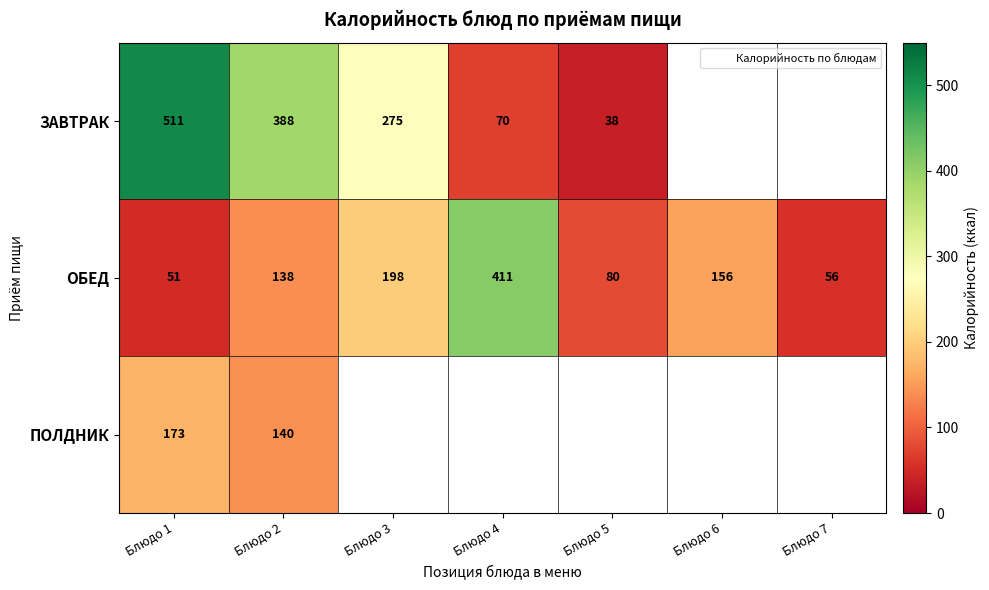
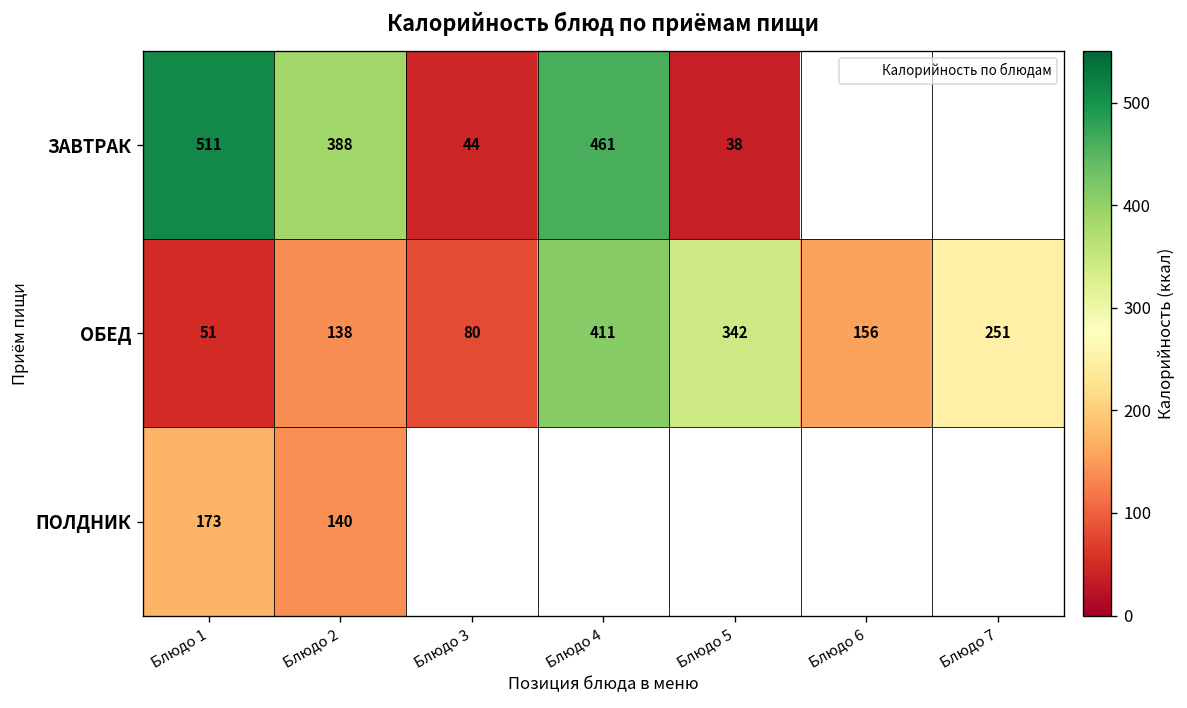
  {
    "ЗАВТРАК": {
      "Блюдо 1": 511,
      "Блюдо 2": 388,
-     "Блюдо 3": 275,
-     "Блюдо 4": 70,
+     "Блюдо 3": 44,
+     "Блюдо 4": 461,
      "Блюдо 5": 38
    },
    "ОБЕД": {
      "Блюдо 1": 51,
      "Блюдо 2": 138,
-     "Блюдо 3": 198,
+     "Блюдо 3": 80,
      "Блюдо 4": 411,
-     "Блюдо 5": 80,
+     "Блюдо 5": 342,
      "Блюдо 6": 156,
-     "Блюдо 7": 56
+     "Блюдо 7": 251
    },
    "ПОЛДНИК": {
      "Блюдо 1": 173,
      "Блюдо 2": 140
    }
  }
